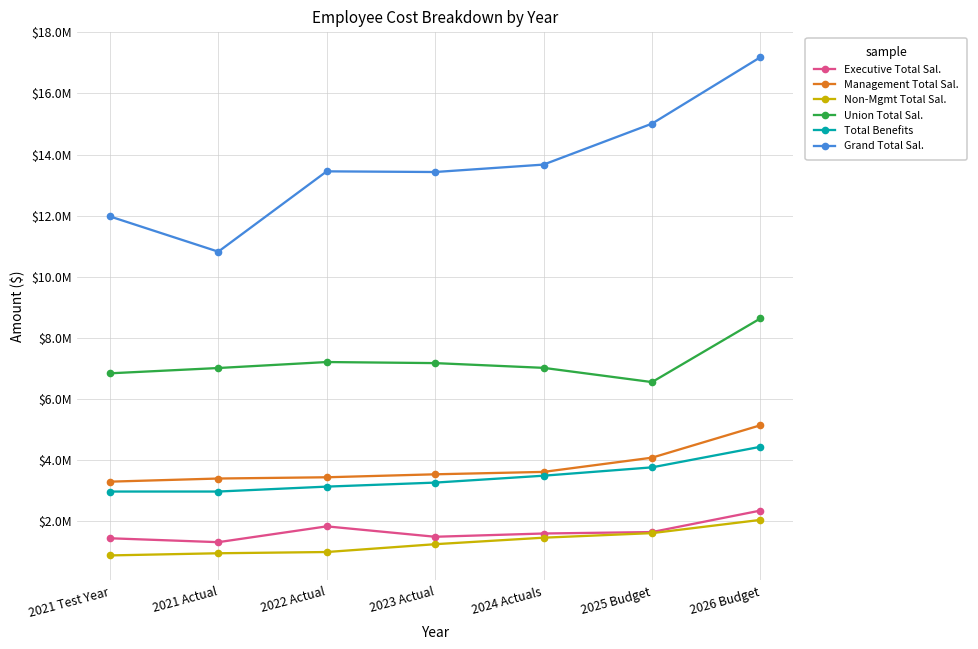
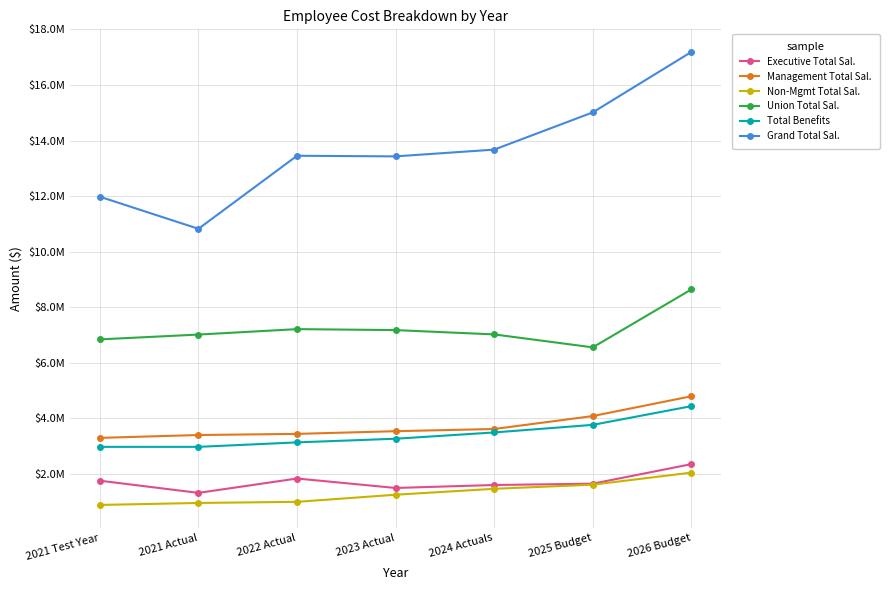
  {
    "Executive Total Sal.": {
-     "2021 Test Year": "$1400000",
+     "2021 Test Year": "$1700000",
      "2021 Actual": "$1300000",
      "2022 Actual": "$1800000",
      "2023 Actual": "$1500000",
      "2024 Actuals": "$1600000",
      "2026 Budget": "$2300000"
    },
    "Management Total Sal.": {
      "2021 Test Year": "$3300000",
      "2021 Actual": "$3400000",
      "2022 Actual": "$3400000",
      "2023 Actual": "$3500000",
      "2024 Actuals": "$3600000",
      "2025 Budget": "$4100000",
-     "2026 Budget": "$5100000"
+     "2026 Budget": "$4800000"
    },
    "Non-Mgmt Total Sal.": {
      "2021 Test Year": "$900000",
      "2021 Actual": "$900000",
      "2022 Actual": "$1000000",
      "2023 Actual": "$1200000",
      "2024 Actuals": "$1500000",
      "2026 Budget": "$2000000"
    },
    "Union Total Sal.": {
      "2021 Test Year": "$6800000",
      "2021 Actual": "$7000000",
      "2022 Actual": "$7200000",
      "2023 Actual": "$7200000",
      "2024 Actuals": "$7000000",
      "2025 Budget": "$6500000",
      "2026 Budget": "$8600000"
    },
    "Total Benefits": {
      "2021 Test Year": "$3000000",
      "2021 Actual": "$3000000",
      "2022 Actual": "$3100000",
      "2023 Actual": "$3300000",
      "2024 Actuals": "$3500000",
      "2025 Budget": "$3800000",
      "2026 Budget": "$4400000"
    },
    "Grand Total Sal.": {
      "2021 Test Year": "$12000000",
      "2021 Actual": "$10800000",
      "2022 Actual": "$13500000",
      "2023 Actual": "$13400000",
      "2024 Actuals": "$13700000",
      "2025 Budget": "$15000000",
      "2026 Budget": "$17200000"
    }
  }
